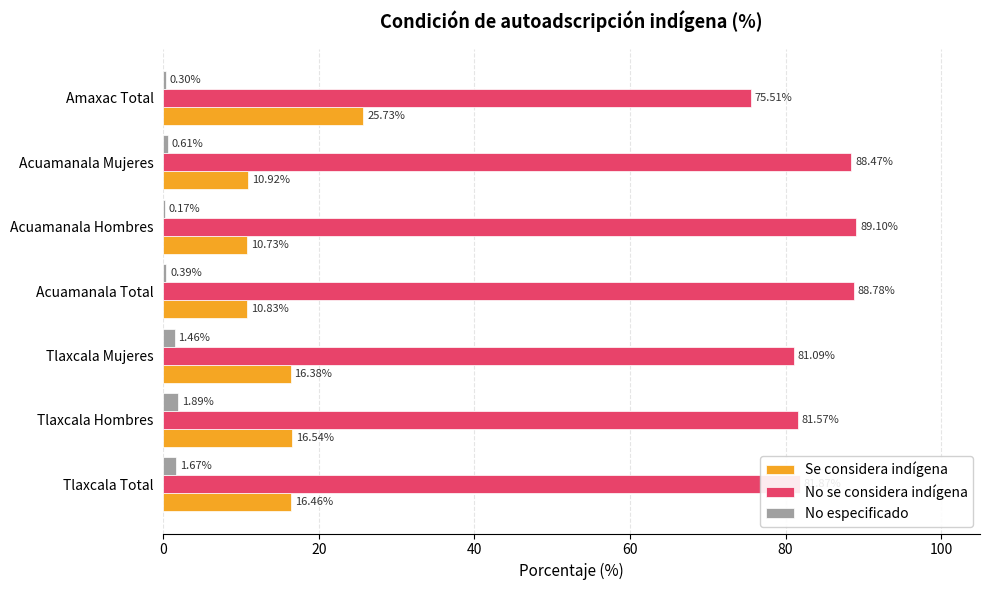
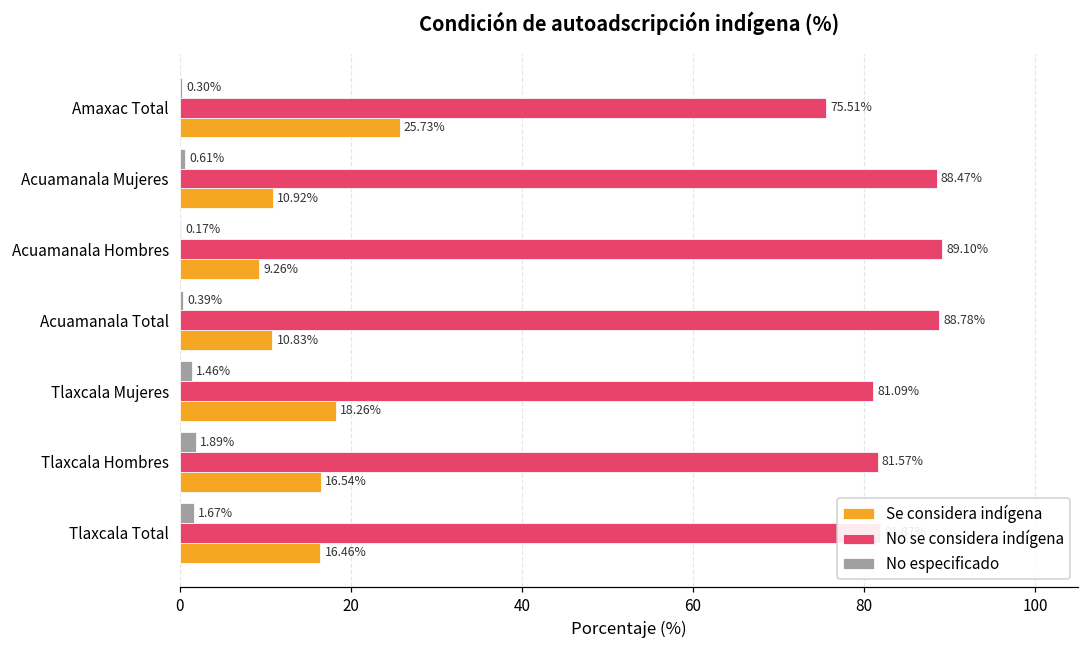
  {
    "Se considera indígena": {
      "Amaxac Total": "25.73%",
      "Acuamanala Mujeres": "10.92%",
-     "Acuamanala Hombres": "10.73%",
+     "Acuamanala Hombres": "9.26%",
      "Acuamanala Total": "10.83%",
-     "Tlaxcala Mujeres": "16.38%",
+     "Tlaxcala Mujeres": "18.26%",
      "Tlaxcala Hombres": "16.54%",
      "Tlaxcala Total": "16.46%"
    },
    "No se considera indígena": {
      "Amaxac Total": "75.51%",
      "Acuamanala Mujeres": "88.47%",
      "Acuamanala Hombres": "89.10%",
      "Acuamanala Total": "88.78%",
      "Tlaxcala Mujeres": "81.09%",
      "Tlaxcala Hombres": "81.57%"
    },
    "No especificado": {
      "Amaxac Total": "0.30%",
      "Acuamanala Mujeres": "0.61%",
      "Acuamanala Hombres": "0.17%",
      "Acuamanala Total": "0.39%",
      "Tlaxcala Mujeres": "1.46%",
      "Tlaxcala Hombres": "1.89%",
      "Tlaxcala Total": "1.67%"
    }
  }
